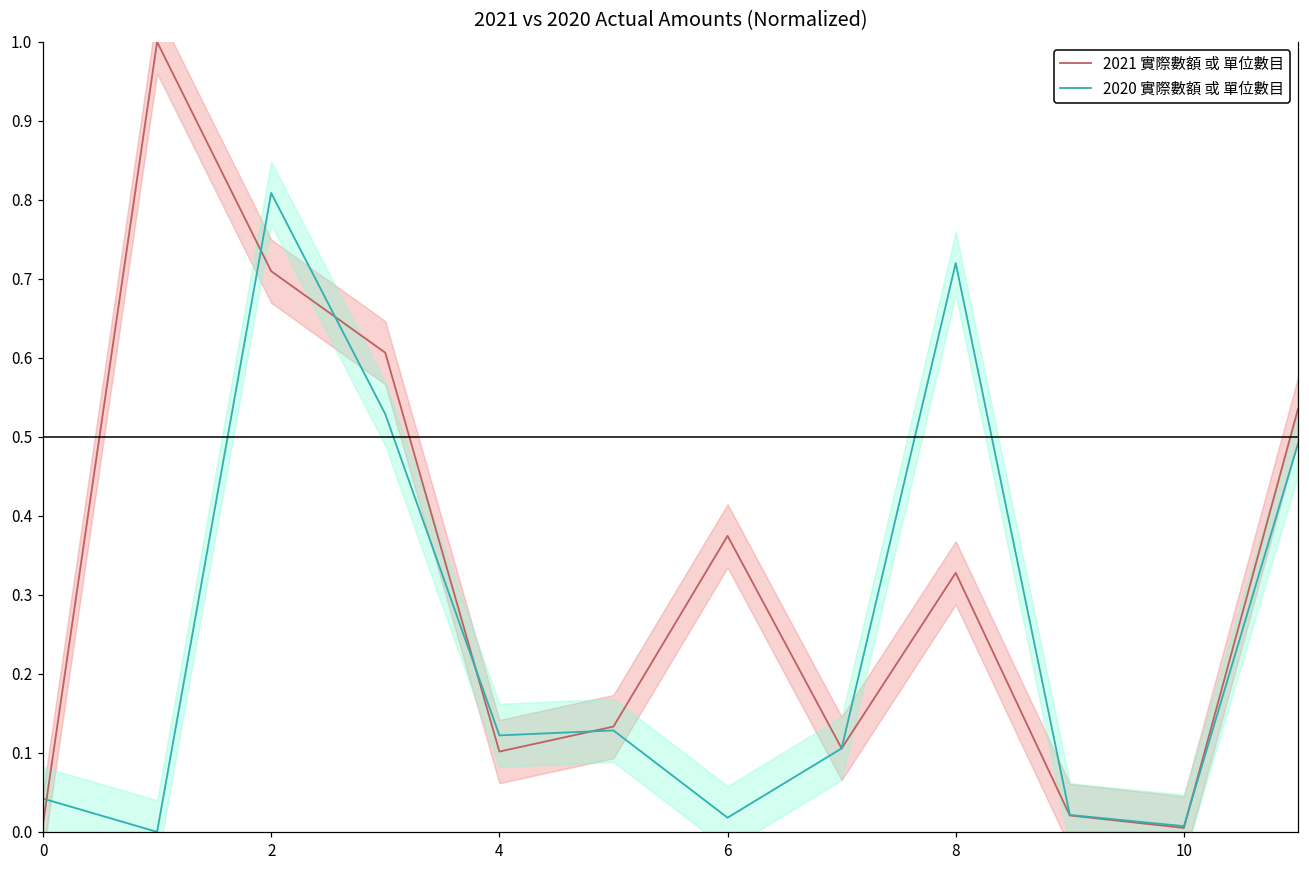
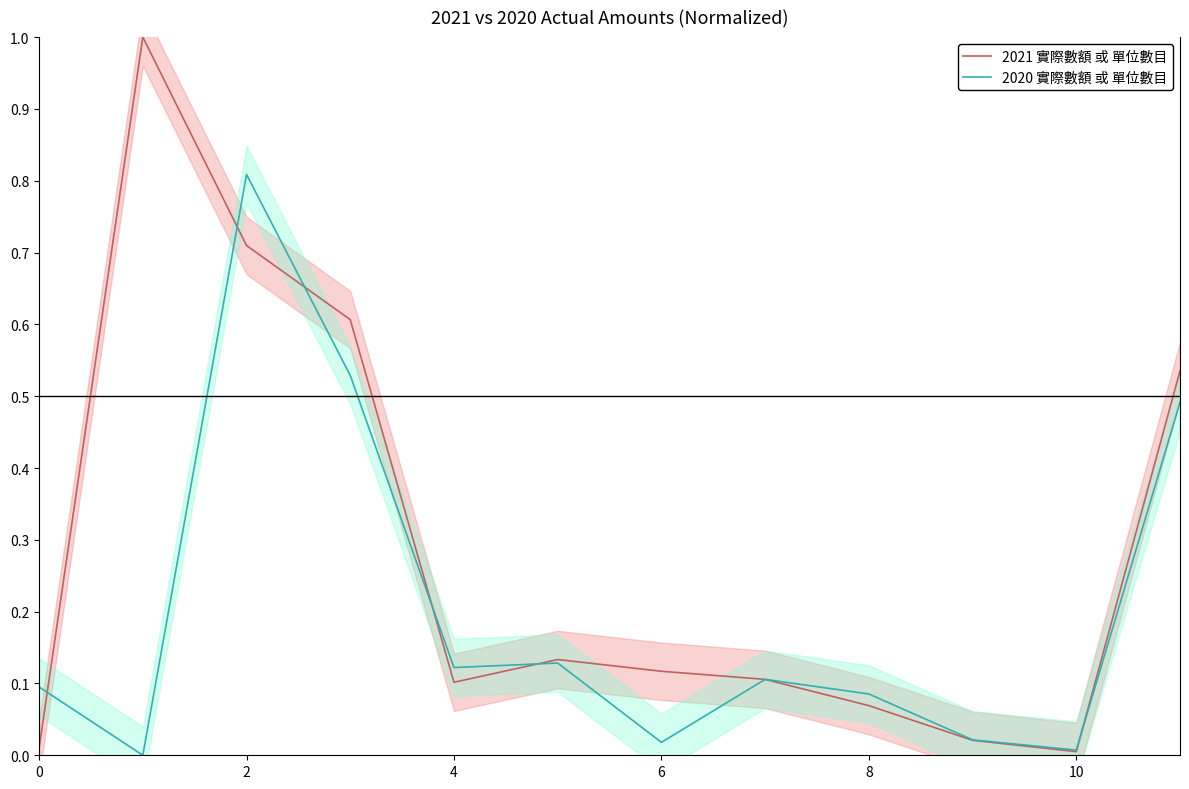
  {
    "2021 實際數額 或 單位數目": {
      "0": 0.01,
      "2": 0.71,
      "4": 0.10,
-     "6": 0.37,
-     "8": 0.33
+     "6": 0.12,
+     "8": 0.07
    },
    "2020 實際數額 或 單位數目": {
-     "0": 0.04,
+     "0": 0.10,
      "2": 0.81,
      "4": 0.12,
      "6": 0.02,
-     "8": 0.72
+     "8": 0.09
    }
  }
